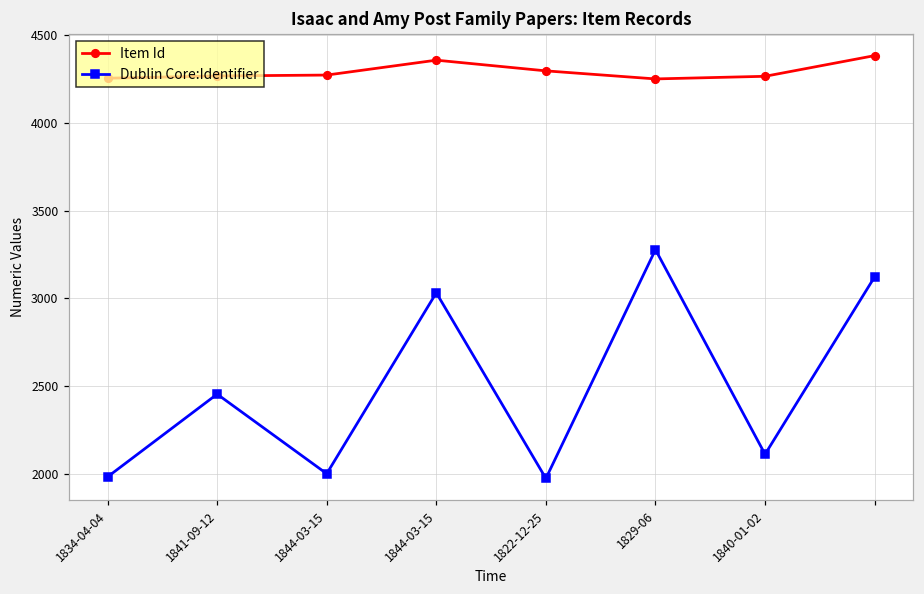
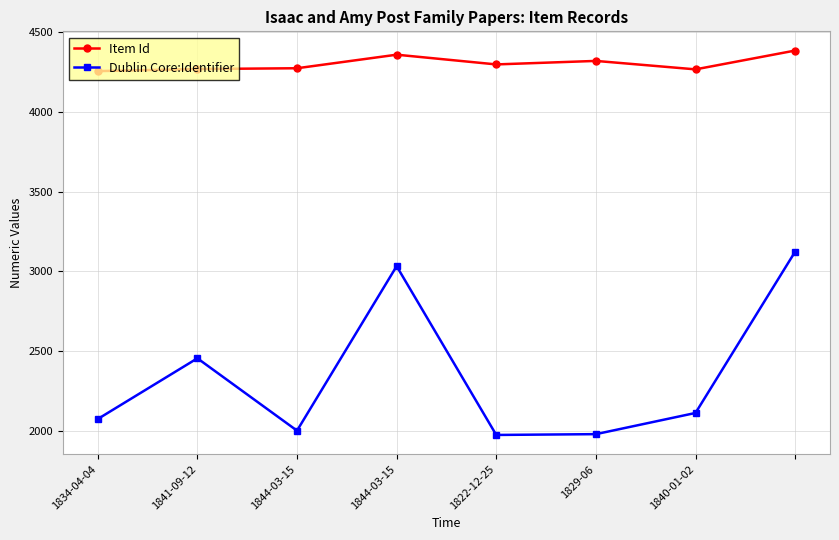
  {
    "Item Id": {
      "1822-12-25": 4300,
-     "1829-06": 4250,
+     "1829-06": 4320,
      "1840-01-02": 4270
    },
    "Dublin Core:Identifier": {
-     "1834-04-04": 1980,
+     "1834-04-04": 2070,
      "1841-09-12": 2450,
      "1822-12-25": 1970,
-     "1829-06": 3280,
+     "1829-06": 1980,
      "1840-01-02": 2110
    }
  }
